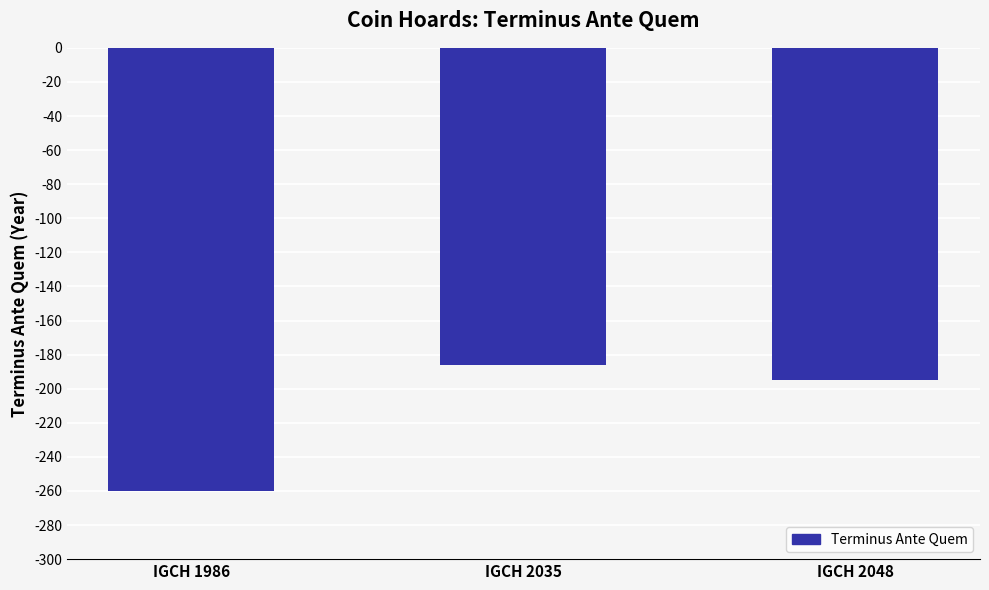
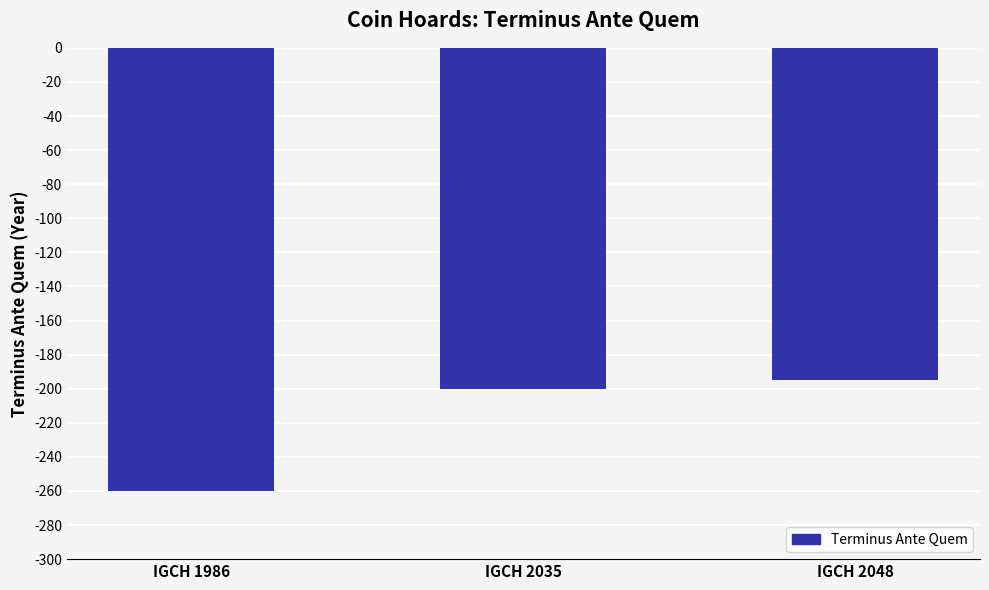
  {
    "IGCH 1986": -260,
-   "IGCH 2035": -186,
+   "IGCH 2035": -200,
    "IGCH 2048": -195
  }
